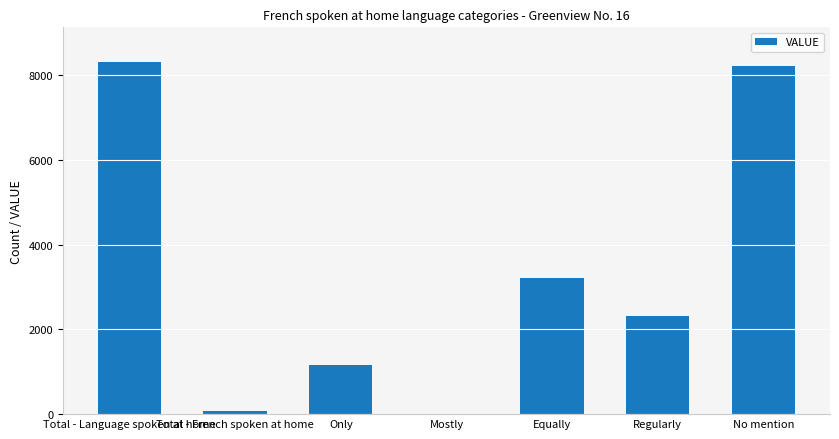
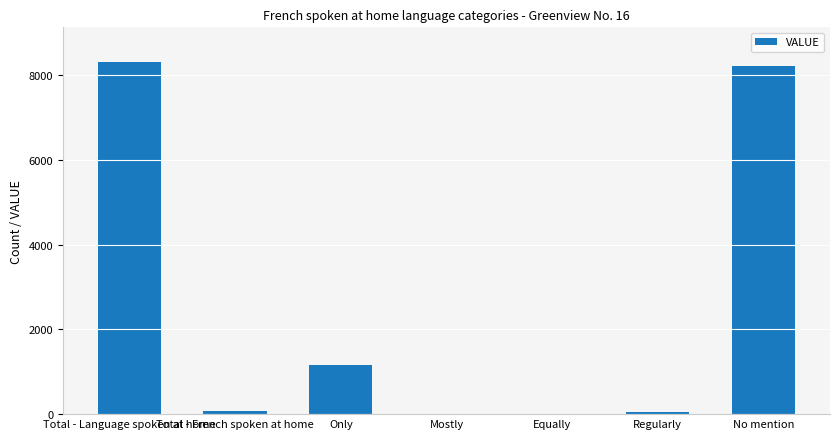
  {
    "Only": 1200,
-   "Equally": 3200,
-   "Regularly": 2300,
+   "Equally": 0,
+   "Regularly": 100,
    "No mention": 8200
  }
